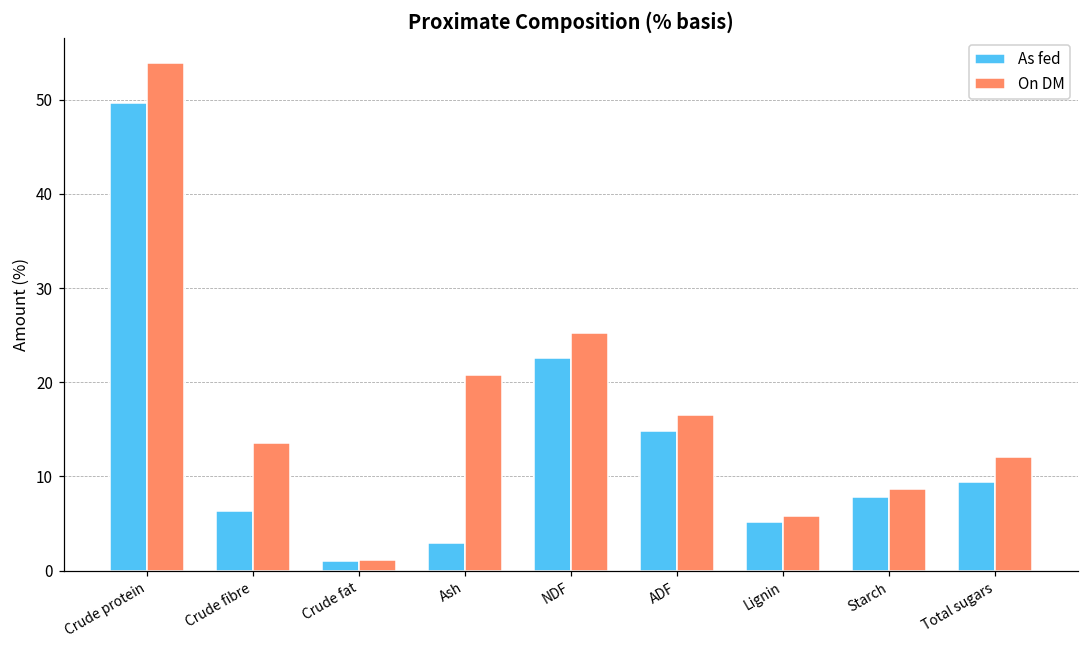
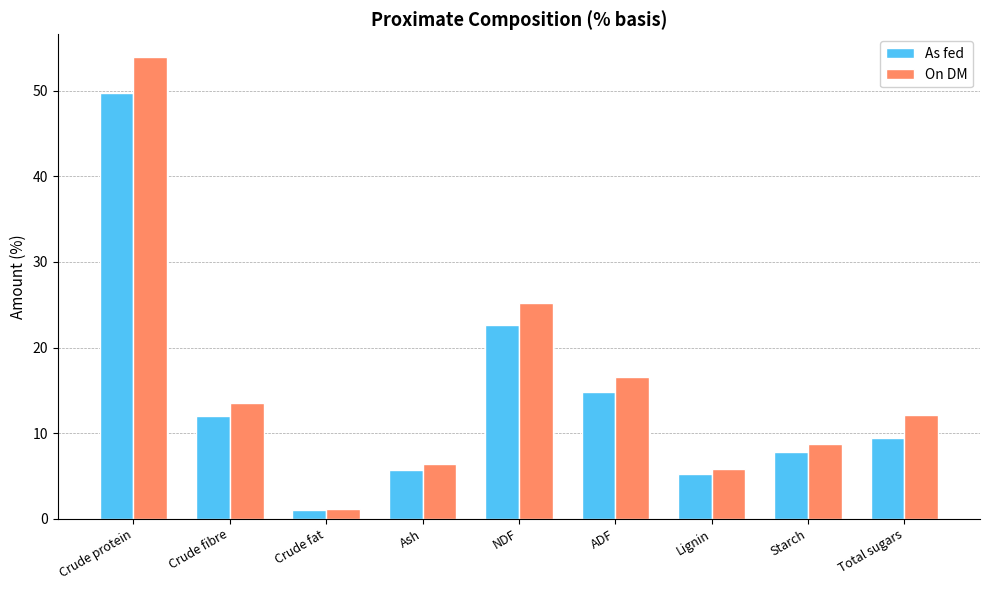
  {
    "As fed": {
      "Crude protein": 50,
-     "Crude fibre": 6,
+     "Crude fibre": 12,
      "Crude fat": 1,
-     "Ash": 3,
+     "Ash": 6,
      "NDF": 23,
      "ADF": 15,
      "Lignin": 5,
      "Starch": 8,
      "Total sugars": 9
    },
    "On DM": {
      "Crude protein": 54,
      "Crude fibre": 14,
      "Crude fat": 1,
-     "Ash": 21,
+     "Ash": 6,
      "NDF": 25,
      "ADF": 17,
      "Lignin": 6,
      "Starch": 9,
      "Total sugars": 12
    }
  }
